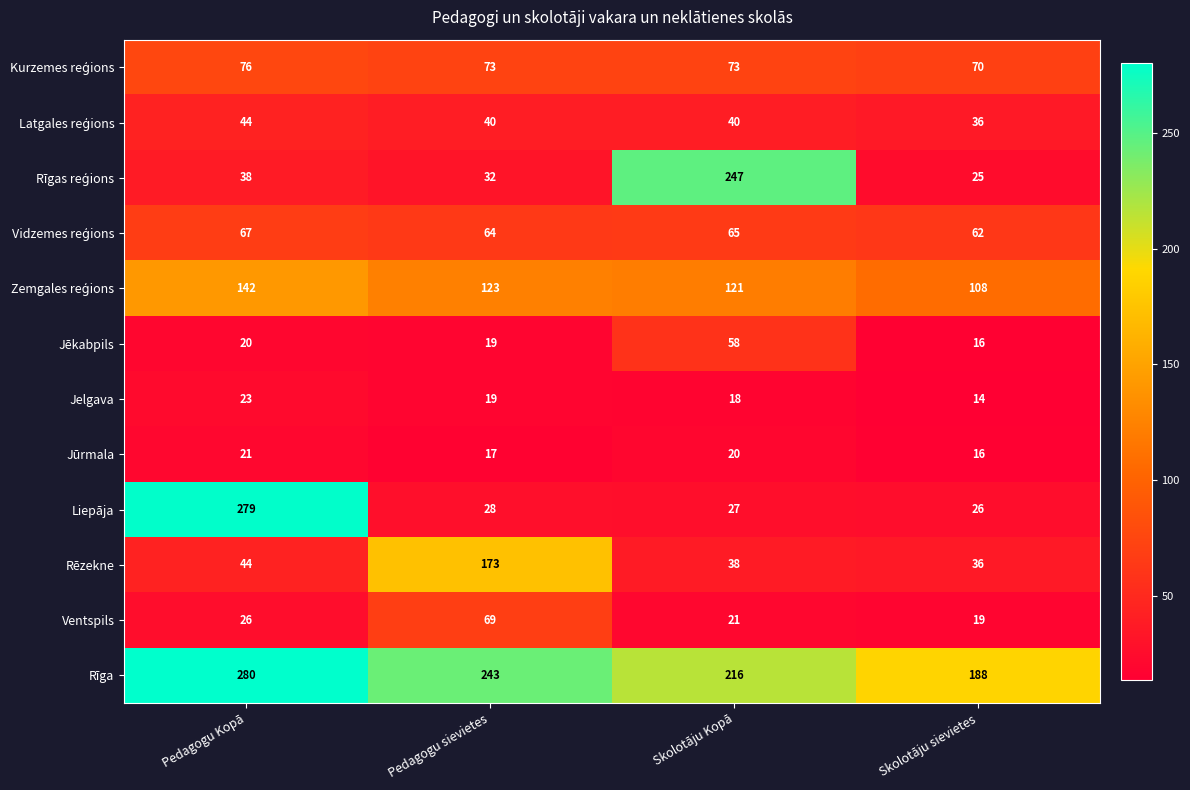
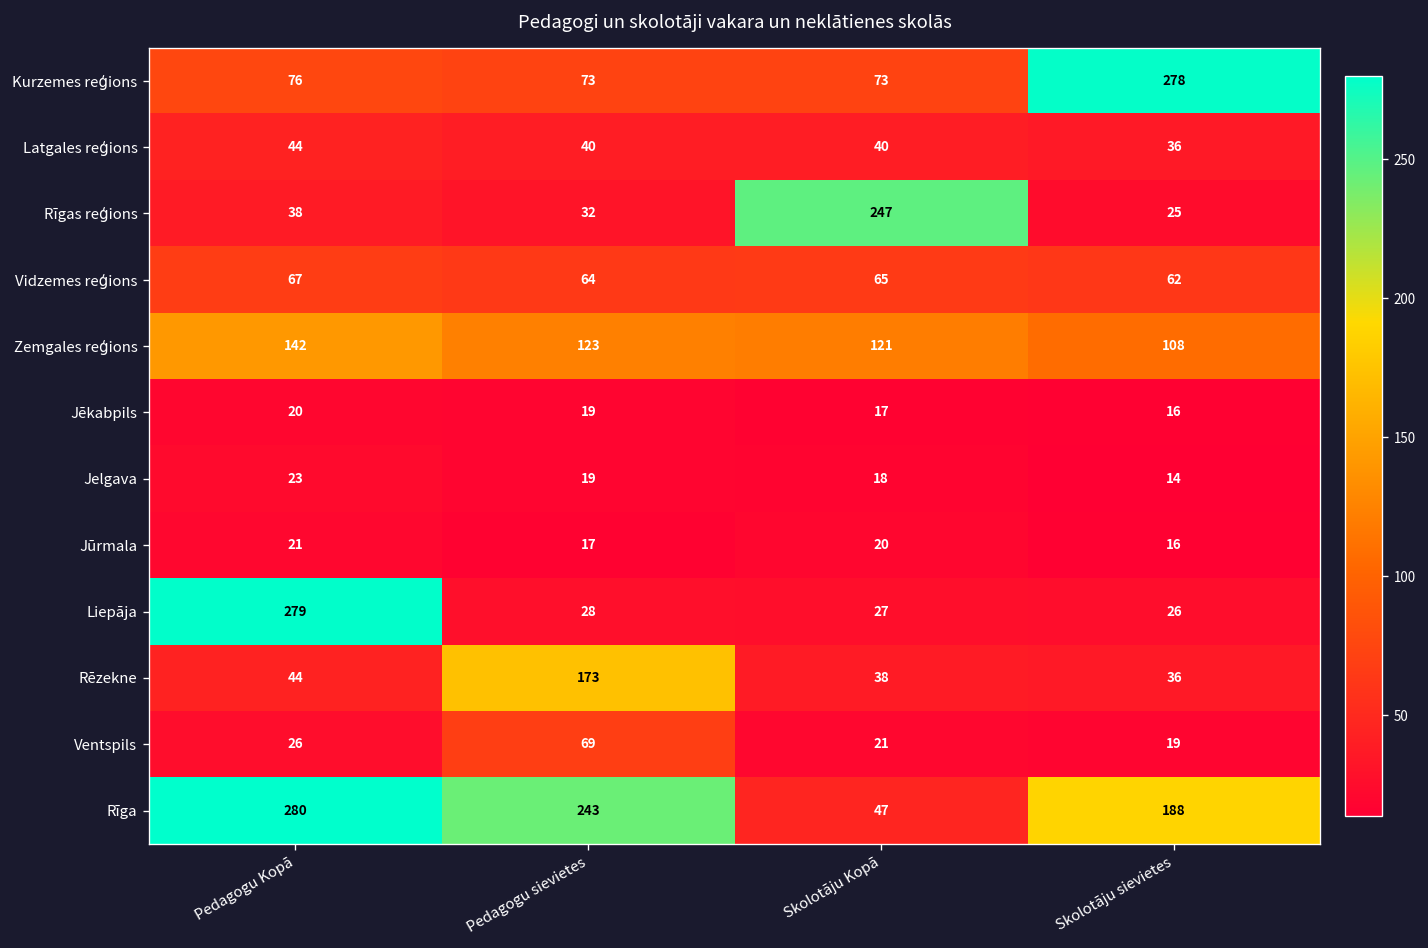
  {
    "Kurzemes reģions": {
      "Pedagogu Kopā": 76,
      "Pedagogu sievietes": 73,
      "Skolotāju Kopā": 73,
-     "Skolotāju sievietes": 70
+     "Skolotāju sievietes": 278
    },
    "Latgales reģions": {
      "Pedagogu Kopā": 44,
      "Pedagogu sievietes": 40,
      "Skolotāju Kopā": 40,
      "Skolotāju sievietes": 36
    },
    "Rīgas reģions": {
      "Pedagogu Kopā": 38,
      "Pedagogu sievietes": 32,
      "Skolotāju Kopā": 247,
      "Skolotāju sievietes": 25
    },
    "Vidzemes reģions": {
      "Pedagogu Kopā": 67,
      "Pedagogu sievietes": 64,
      "Skolotāju Kopā": 65,
      "Skolotāju sievietes": 62
    },
    "Zemgales reģions": {
      "Pedagogu Kopā": 142,
      "Pedagogu sievietes": 123,
      "Skolotāju Kopā": 121,
      "Skolotāju sievietes": 108
    },
    "Jēkabpils": {
      "Pedagogu Kopā": 20,
      "Pedagogu sievietes": 19,
-     "Skolotāju Kopā": 58,
+     "Skolotāju Kopā": 17,
      "Skolotāju sievietes": 16
    },
    "Jelgava": {
      "Pedagogu Kopā": 23,
      "Pedagogu sievietes": 19,
      "Skolotāju Kopā": 18,
      "Skolotāju sievietes": 14
    },
    "Jūrmala": {
      "Pedagogu Kopā": 21,
      "Pedagogu sievietes": 17,
      "Skolotāju Kopā": 20,
      "Skolotāju sievietes": 16
    },
    "Liepāja": {
      "Pedagogu Kopā": 279,
      "Pedagogu sievietes": 28,
      "Skolotāju Kopā": 27,
      "Skolotāju sievietes": 26
    },
    "Rēzekne": {
      "Pedagogu Kopā": 44,
      "Pedagogu sievietes": 173,
      "Skolotāju Kopā": 38,
      "Skolotāju sievietes": 36
    },
    "Ventspils": {
      "Pedagogu Kopā": 26,
      "Pedagogu sievietes": 69,
      "Skolotāju Kopā": 21,
      "Skolotāju sievietes": 19
    },
    "Rīga": {
      "Pedagogu Kopā": 280,
      "Pedagogu sievietes": 243,
-     "Skolotāju Kopā": 216,
+     "Skolotāju Kopā": 47,
      "Skolotāju sievietes": 188
    }
  }
